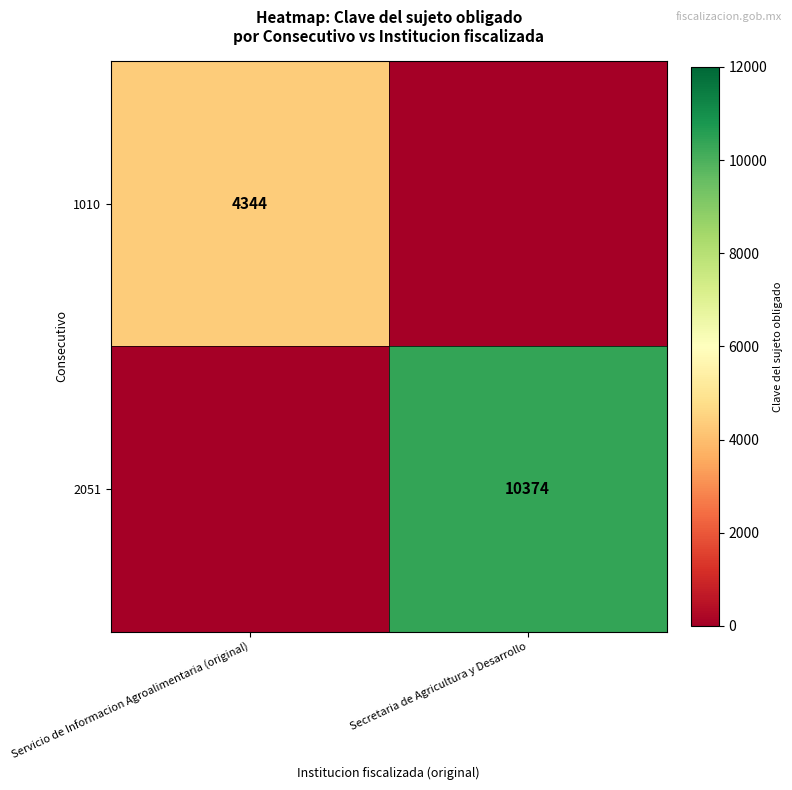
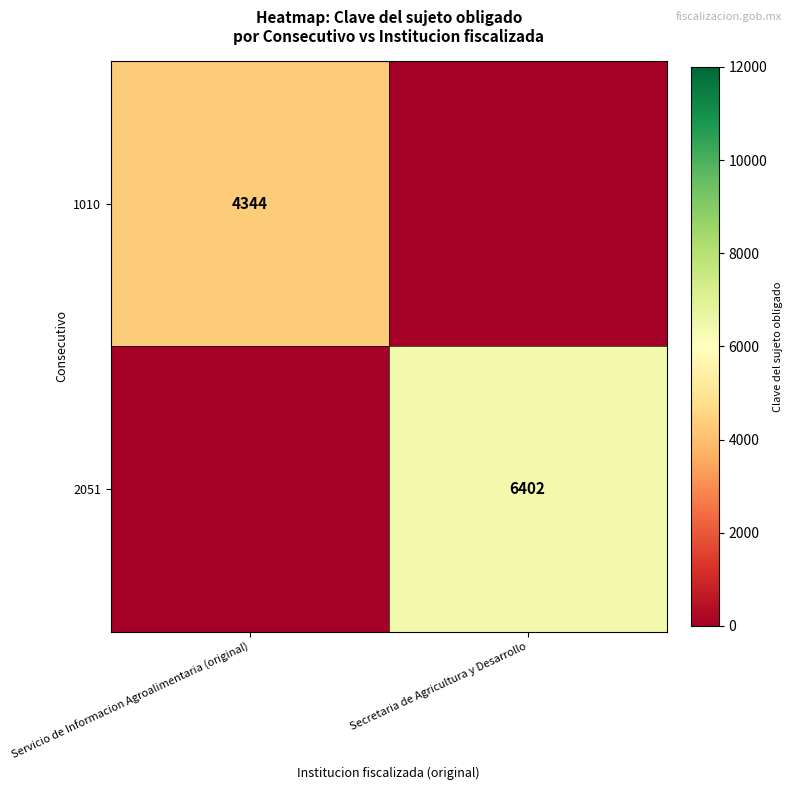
  {
    "1010": {
      "Servicio de Informacion Agroalimentaria (original)": 4344
    },
    "2051": {
-     "Secretaria de Agricultura y Desarrollo": 10374
+     "Secretaria de Agricultura y Desarrollo": 6402
    }
  }
